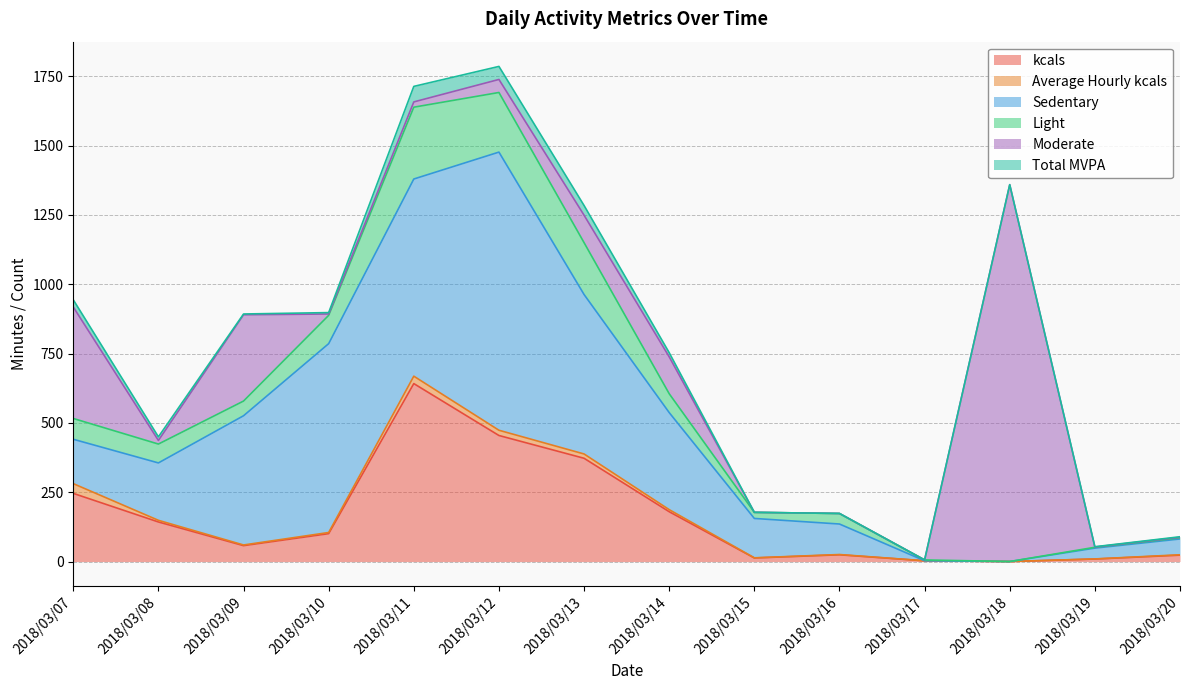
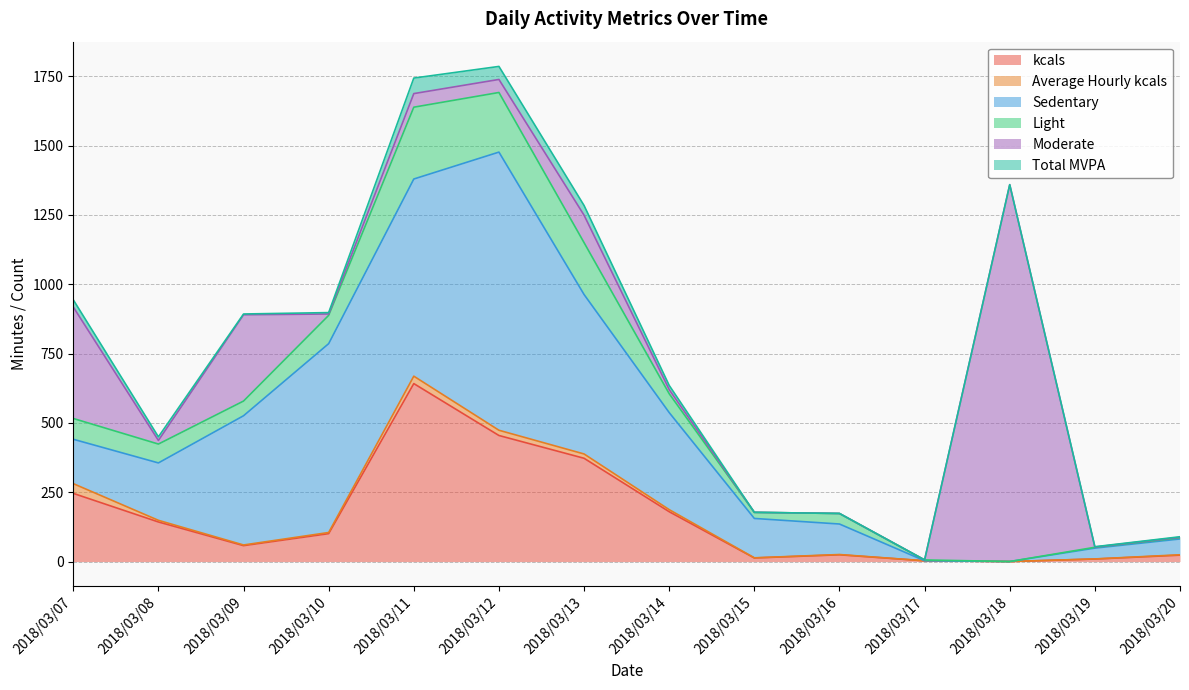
  {
    "Moderate": {
      "2018/03/07": 400,
      "2018/03/08": 10,
-     "2018/03/11": 20,
+     "2018/03/11": 50,
      "2018/03/12": 50,
      "2018/03/13": 100,
-     "2018/03/14": 130
+     "2018/03/14": 20
    }
  }
